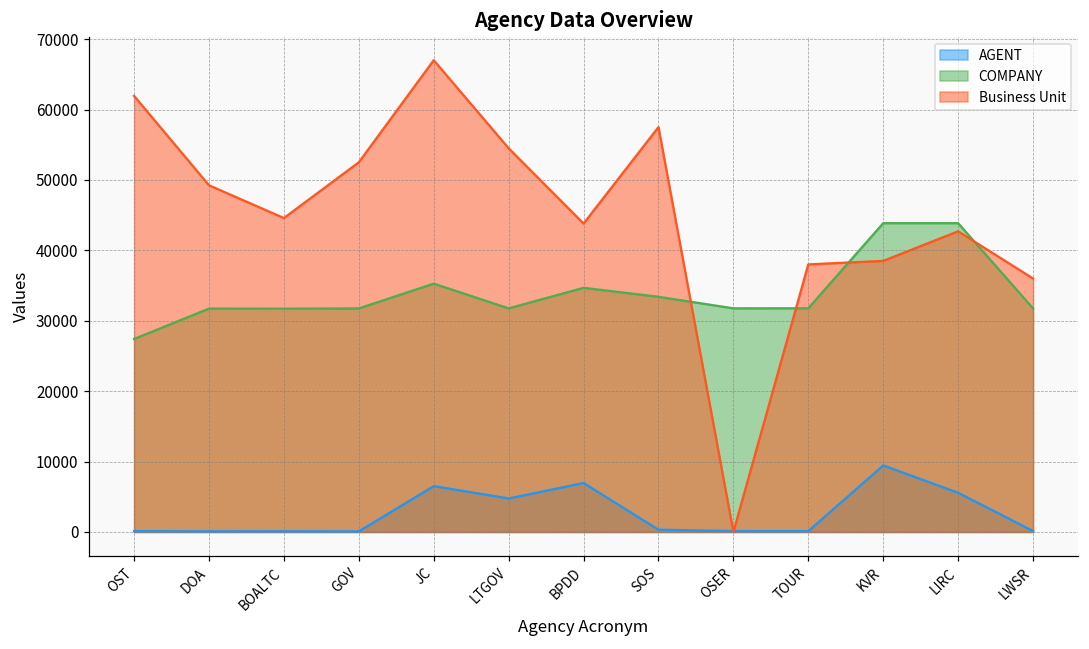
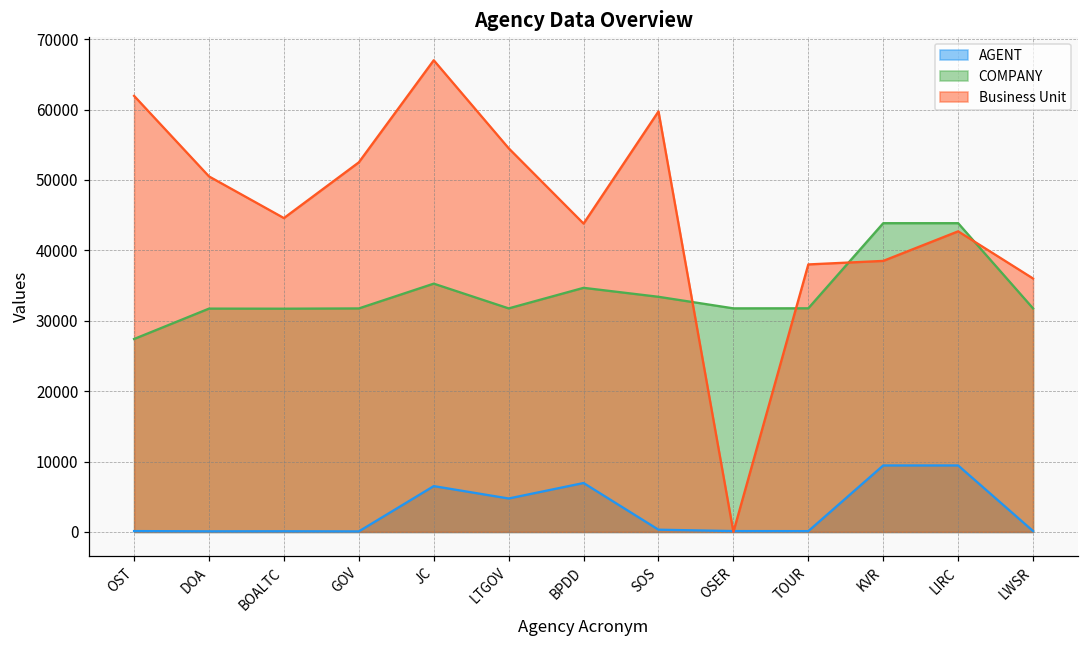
  {
    "AGENT": {
      "OST": 0,
      "DOA": 0,
      "BOALTC": 0,
      "GOV": 0,
      "JC": 7000,
      "LTGOV": 5000,
      "BPDD": 7000,
      "SOS": 0,
      "TOUR": 0,
      "KVR": 9000,
-     "LIRC": 6000,
+     "LIRC": 9000,
      "LWSR": 0
    },
    "COMPANY": {
      "OST": 27000,
      "DOA": 32000,
      "BOALTC": 32000,
      "GOV": 32000,
      "JC": 35000,
      "LTGOV": 32000,
      "BPDD": 35000,
      "SOS": 33000,
      "OSER": 32000,
      "TOUR": 32000,
      "KVR": 44000,
      "LIRC": 44000,
      "LWSR": 32000
    },
    "Business Unit": {
      "OST": 62000,
-     "DOA": 49000,
+     "DOA": 51000,
      "BOALTC": 45000,
      "GOV": 53000,
      "JC": 67000,
      "LTGOV": 55000,
      "BPDD": 44000,
-     "SOS": 58000,
+     "SOS": 60000,
      "TOUR": 38000,
      "KVR": 39000,
      "LIRC": 43000,
      "LWSR": 36000
    }
  }
